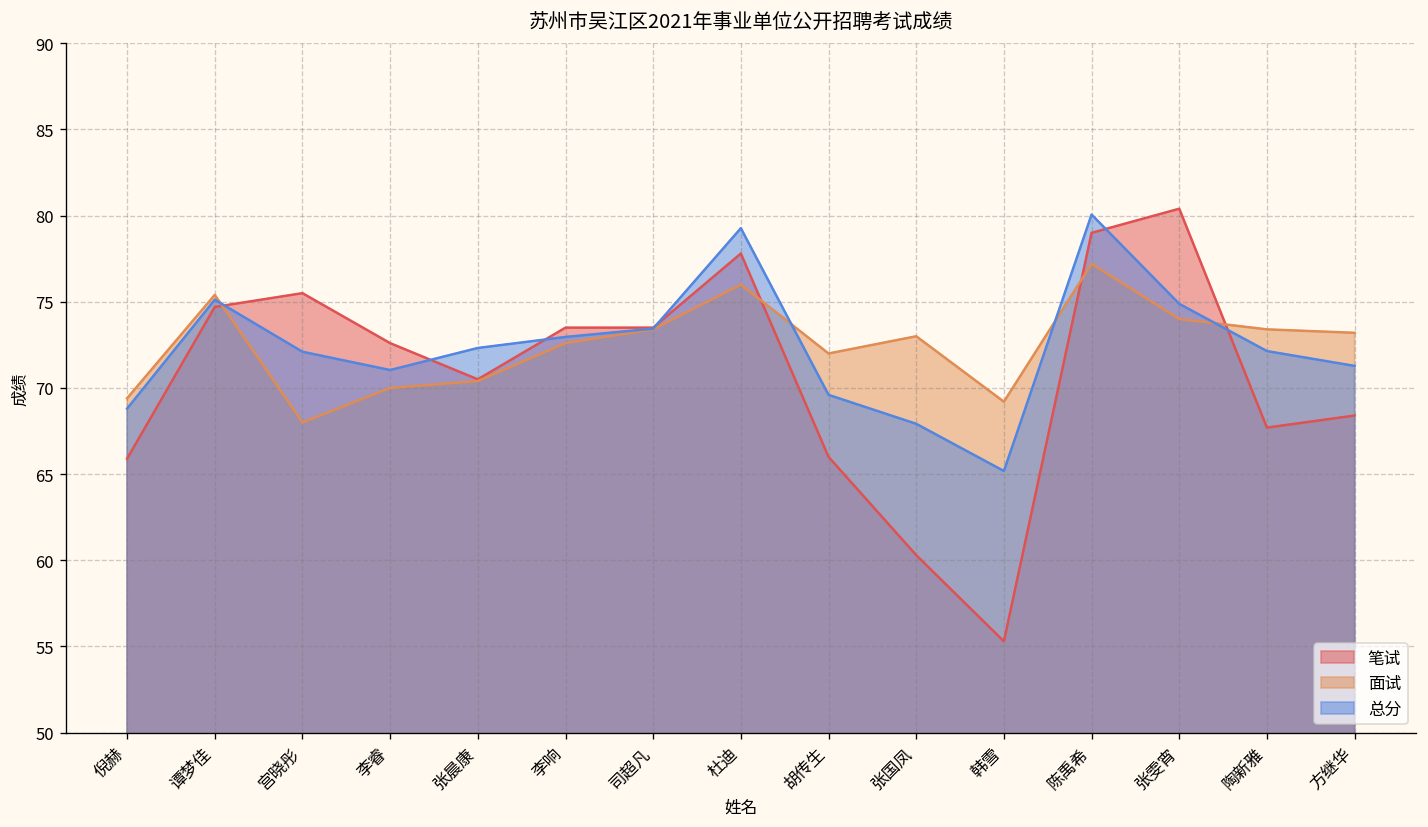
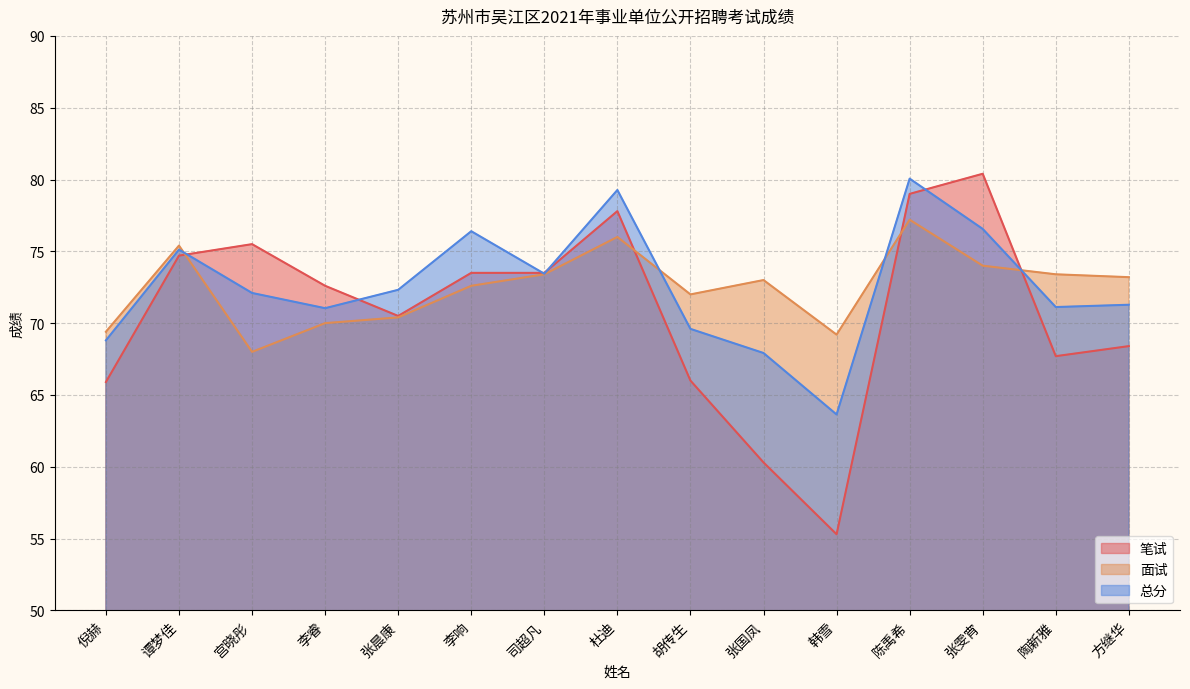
  {
    "总分": {
      "倪赫": 68.8,
      "谭梦佳": 75.1,
      "宫晓彤": 72.1,
      "李睿": 71.0,
      "张晨康": 72.3,
-     "李响": 73.0,
+     "李响": 76.4,
      "杜迪": 79.3,
      "胡传生": 69.6,
      "张国凤": 67.9,
-     "韩雪": 65.2,
+     "韩雪": 63.6,
      "陈禹希": 80.1,
-     "张雯宵": 74.9,
-     "陶新雅": 72.1,
+     "张雯宵": 76.6,
+     "陶新雅": 71.1,
      "方继华": 71.3
    }
  }
